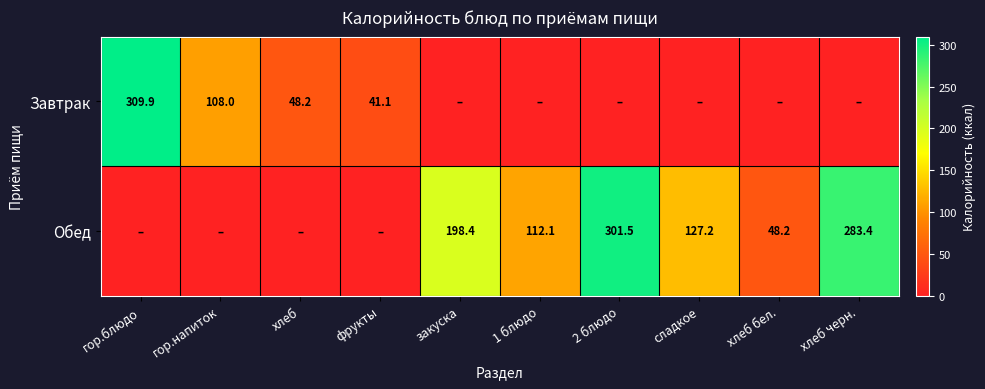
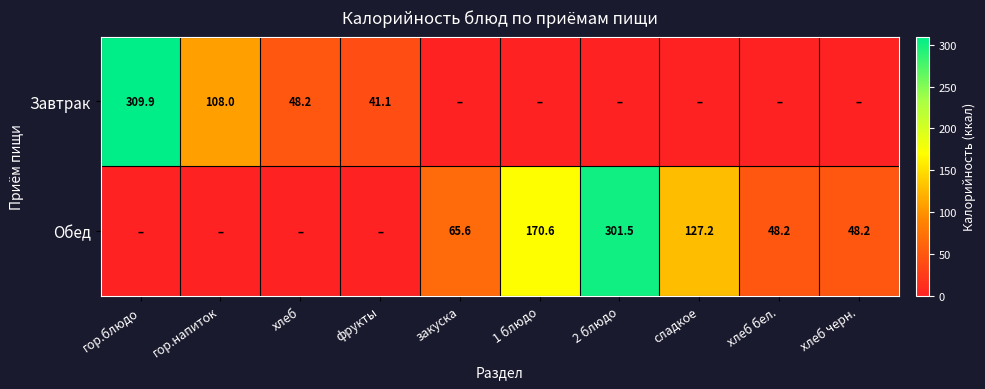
  {
    "Завтрак": {
      "гор.блюдо": 309.9,
      "гор.напиток": 108.0,
      "хлеб": 48.2,
      "фрукты": 41.1
    },
    "Обед": {
-     "закуска": 198.4,
-     "1 блюдо": 112.1,
+     "закуска": 65.6,
+     "1 блюдо": 170.6,
      "2 блюдо": 301.5,
      "сладкое": 127.2,
      "хлеб бел.": 48.2,
-     "хлеб черн.": 283.4
+     "хлеб черн.": 48.2
    }
  }
